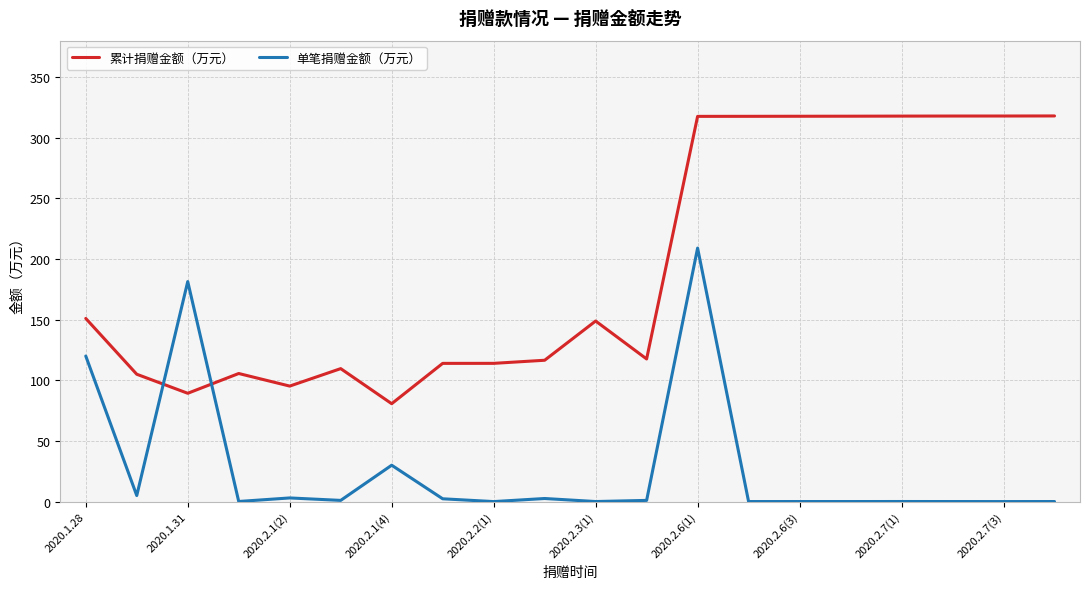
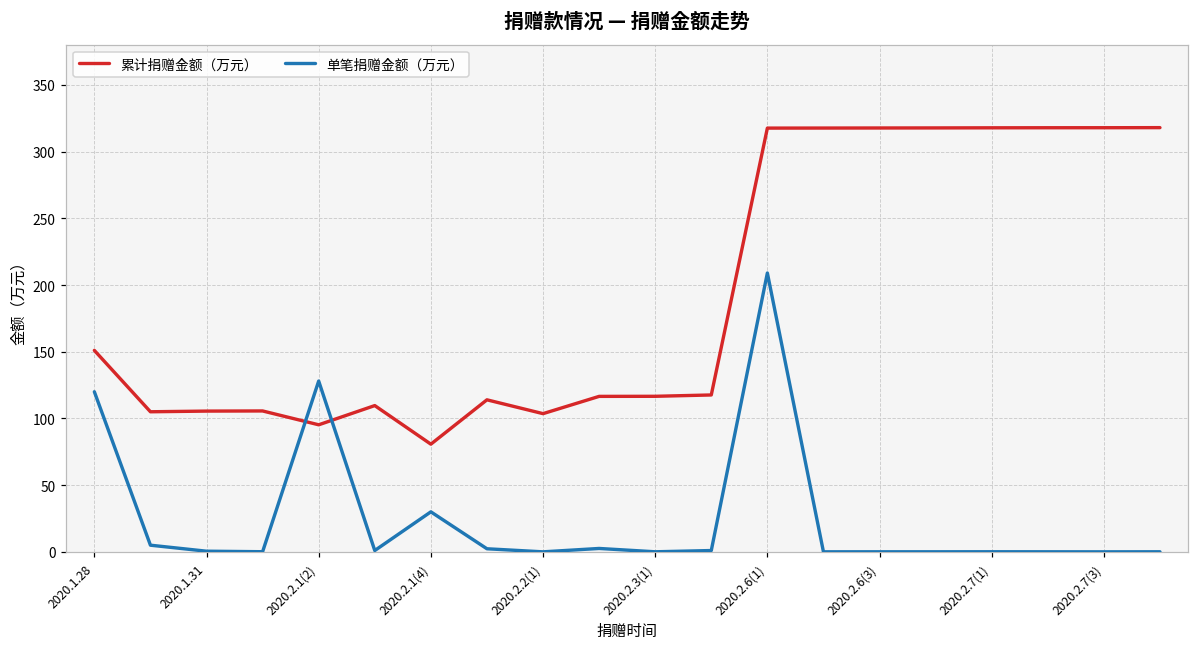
  {
    "累计捐赠金额（万元）": {
      "2020.1.28": 151,
-     "2020.1.31": 89,
+     "2020.1.31": 106,
      "2020.2.1(2)": 95,
      "2020.2.1(4)": 81,
-     "2020.2.2(1)": 114,
-     "2020.2.3(1)": 149,
+     "2020.2.2(1)": 104,
+     "2020.2.3(1)": 117,
      "2020.2.6(1)": 318,
      "2020.2.6(3)": 318,
      "2020.2.7(1)": 318,
      "2020.2.7(3)": 318
    },
    "单笔捐赠金额（万元）": {
      "2020.1.28": 120,
-     "2020.1.31": 181,
-     "2020.2.1(2)": 3,
+     "2020.1.31": 1,
+     "2020.2.1(2)": 128,
      "2020.2.1(4)": 30,
      "2020.2.2(1)": 0,
      "2020.2.3(1)": 0,
      "2020.2.6(1)": 209,
      "2020.2.6(3)": 0,
      "2020.2.7(1)": 0,
      "2020.2.7(3)": 0
    }
  }
